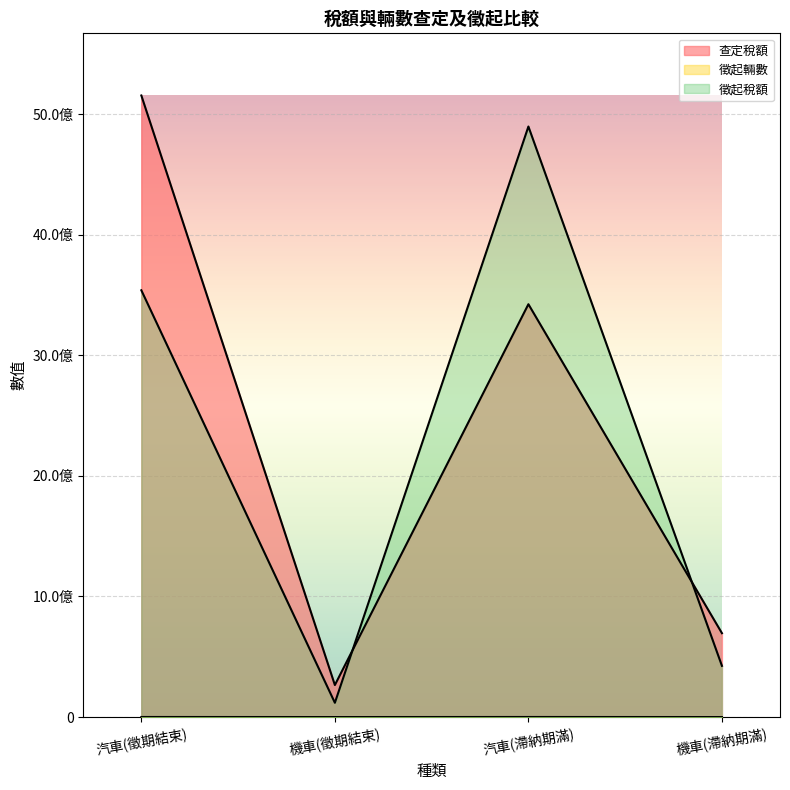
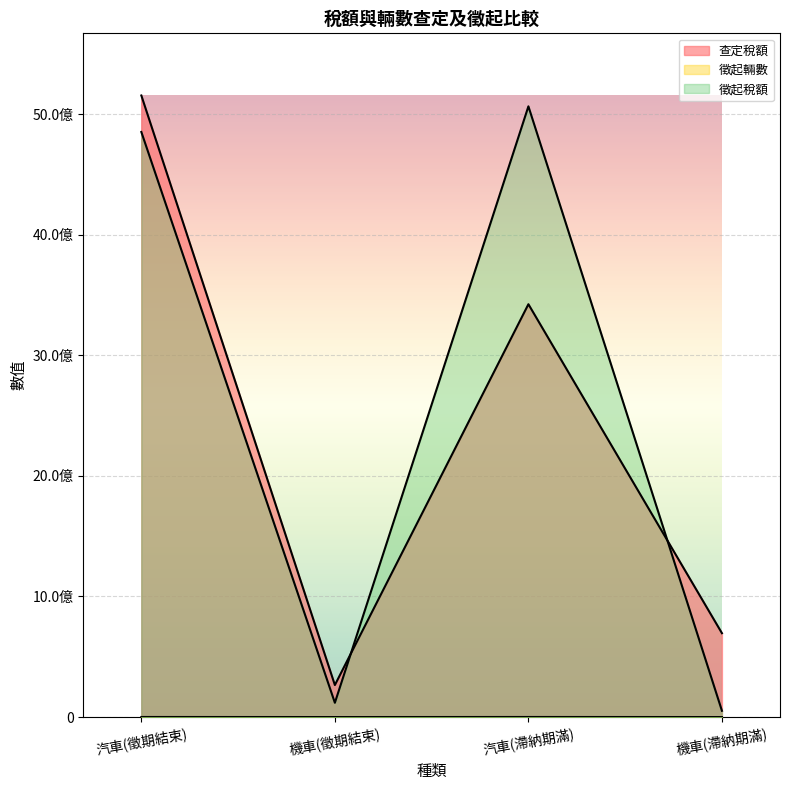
  {
    "查定稅額": {
      "汽車(徵期結束)": "51.5億",
      "機車(徵期結束)": "2.7億",
      "汽車(滯納期滿)": "34.2億",
      "機車(滯納期滿)": "7.0億"
    },
    "徵起輛數": {
      "汽車(徵期結束)": "0.0億",
      "機車(徵期結束)": "0.0億",
      "汽車(滯納期滿)": "0.0億",
      "機車(滯納期滿)": "0.0億"
    },
    "徵起稅額": {
-     "汽車(徵期結束)": "35.4億",
+     "汽車(徵期結束)": "48.5億",
      "機車(徵期結束)": "1.2億",
-     "汽車(滯納期滿)": "49.0億",
-     "機車(滯納期滿)": "4.2億"
+     "汽車(滯納期滿)": "50.6億",
+     "機車(滯納期滿)": "0.5億"
    }
  }
